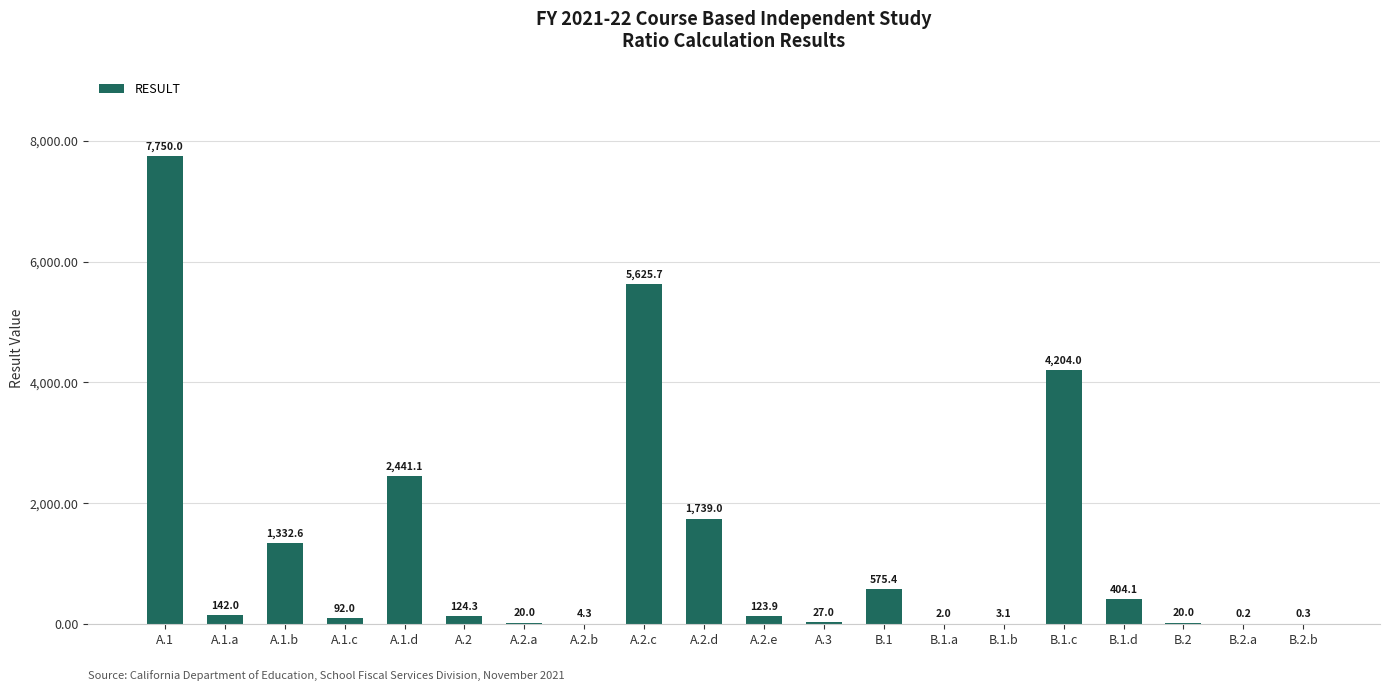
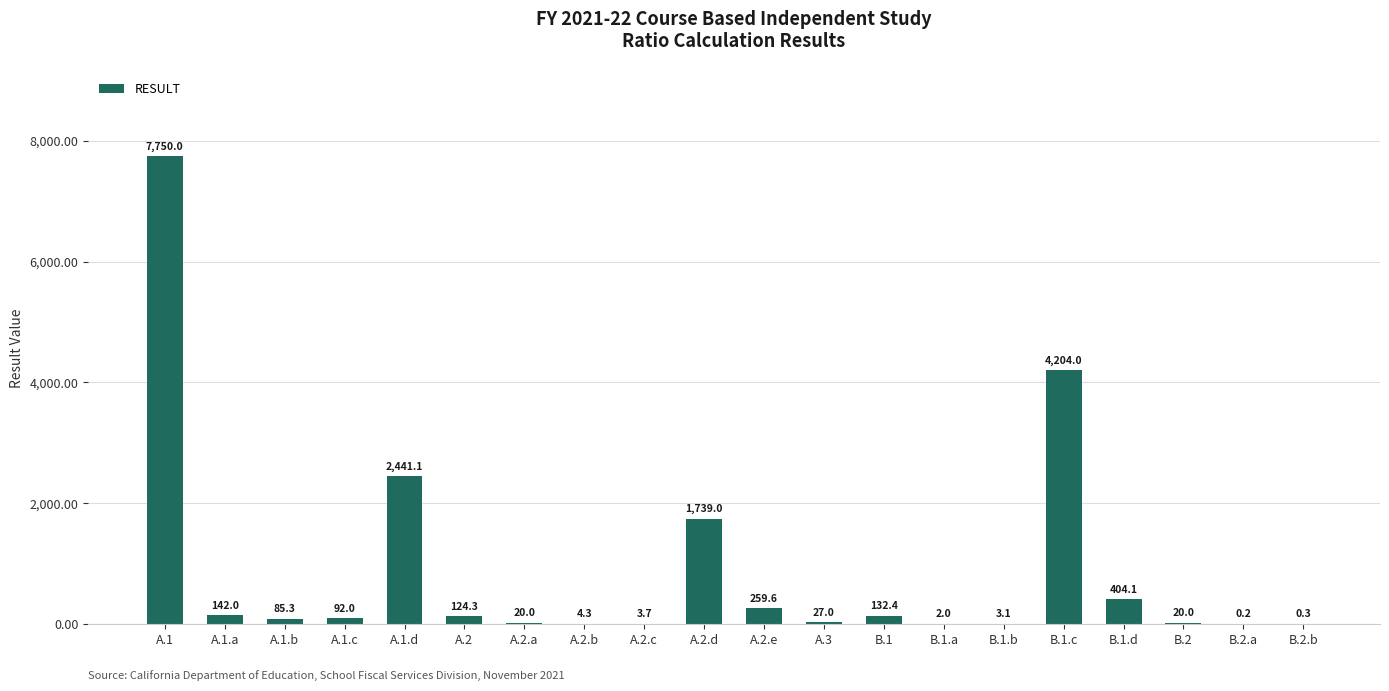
  {
    "A.1": "7,750.0",
    "A.1.a": "142.0",
-   "A.1.b": "1,332.6",
+   "A.1.b": "85.3",
    "A.1.c": "92.0",
    "A.1.d": "2,441.1",
    "A.2": "124.3",
    "A.2.a": "20.0",
    "A.2.b": "4.3",
-   "A.2.c": "5,625.7",
+   "A.2.c": "3.7",
    "A.2.d": "1,739.0",
-   "A.2.e": "123.9",
+   "A.2.e": "259.6",
    "A.3": "27.0",
-   "B.1": "575.4",
+   "B.1": "132.4",
    "B.1.a": "2.0",
    "B.1.b": "3.1",
    "B.1.c": "4,204.0",
    "B.1.d": "404.1",
    "B.2": "20.0",
    "B.2.a": "0.2",
    "B.2.b": "0.3"
  }
